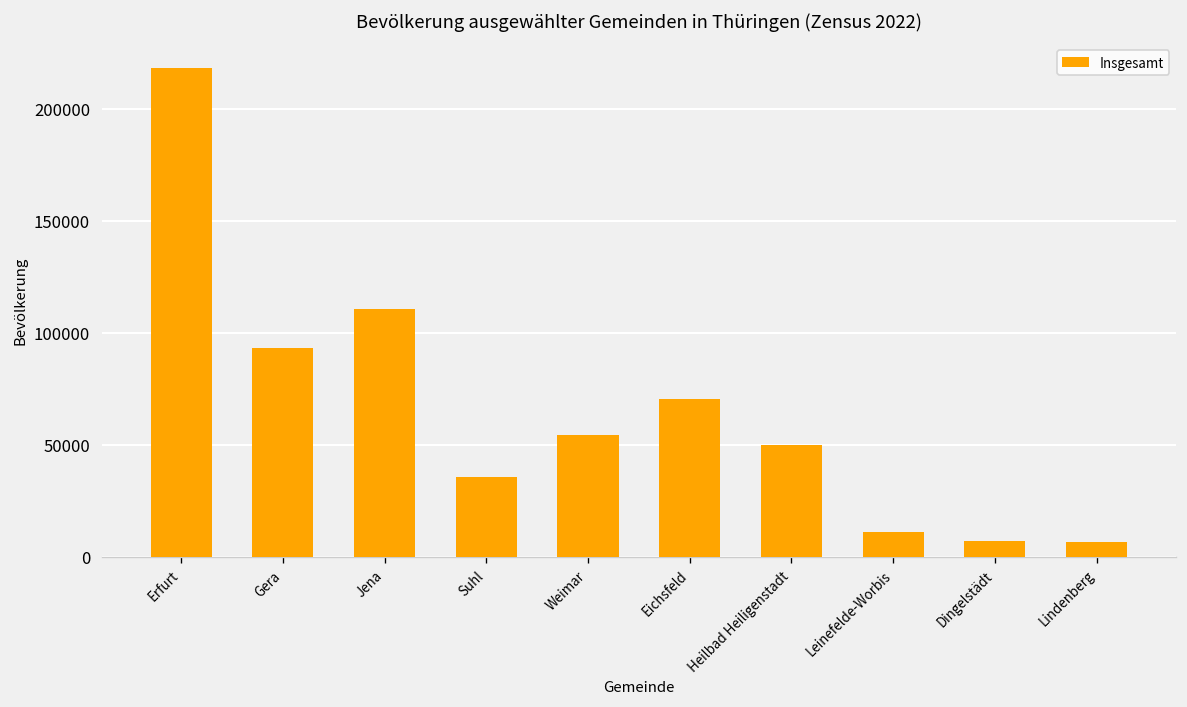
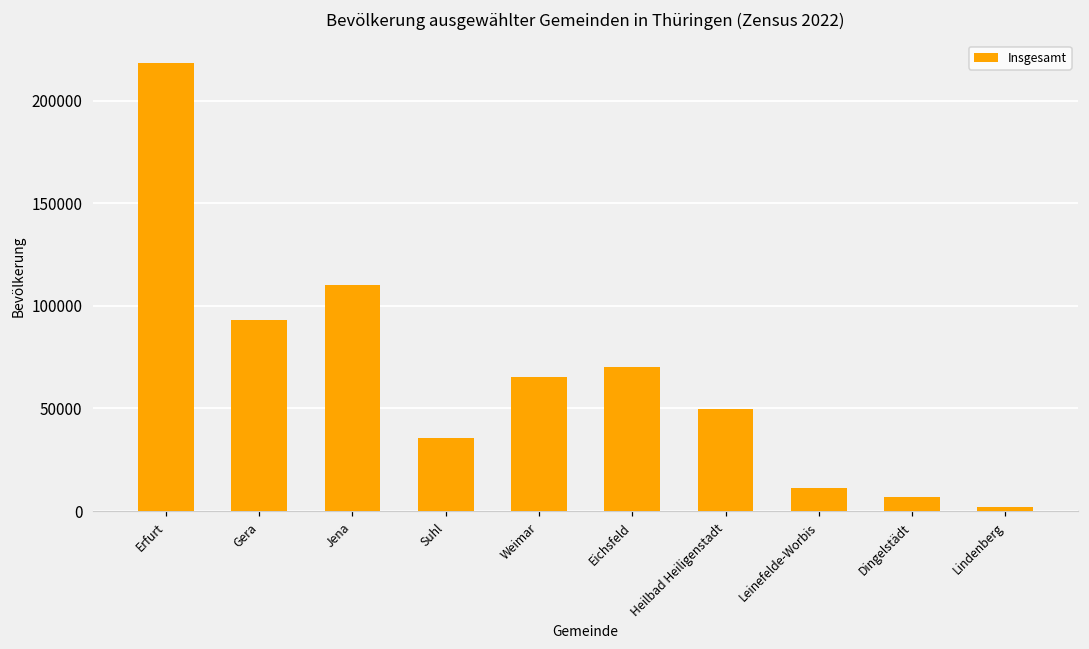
  {
    "Erfurt": 218000,
    "Gera": 93000,
    "Jena": 110000,
    "Suhl": 35000,
-   "Weimar": 54000,
+   "Weimar": 65000,
    "Eichsfeld": 70000,
    "Heilbad Heiligenstadt": 50000,
    "Leinefelde-Worbis": 11000,
    "Dingelstädt": 7000,
-   "Lindenberg": 7000
+   "Lindenberg": 2000
  }
